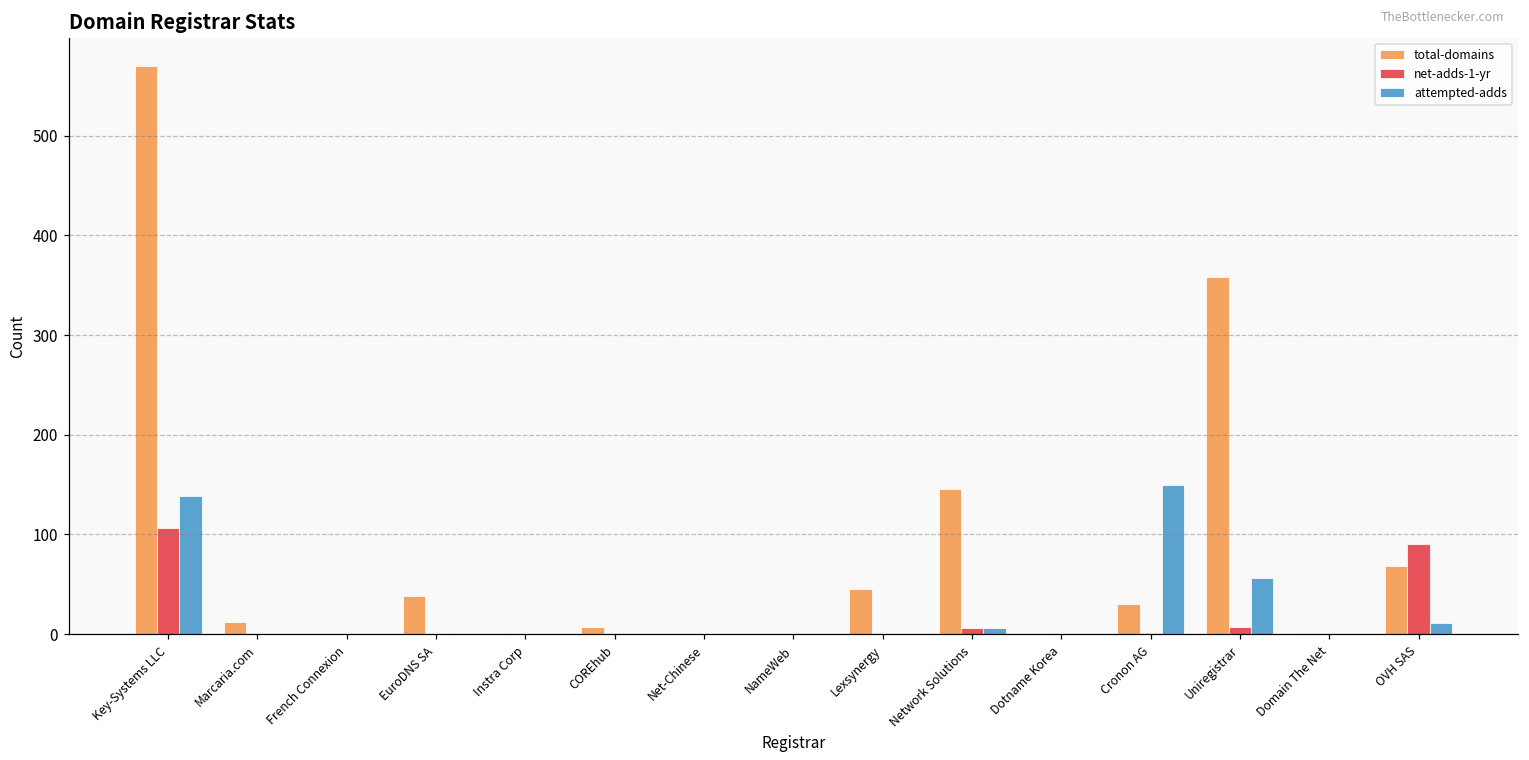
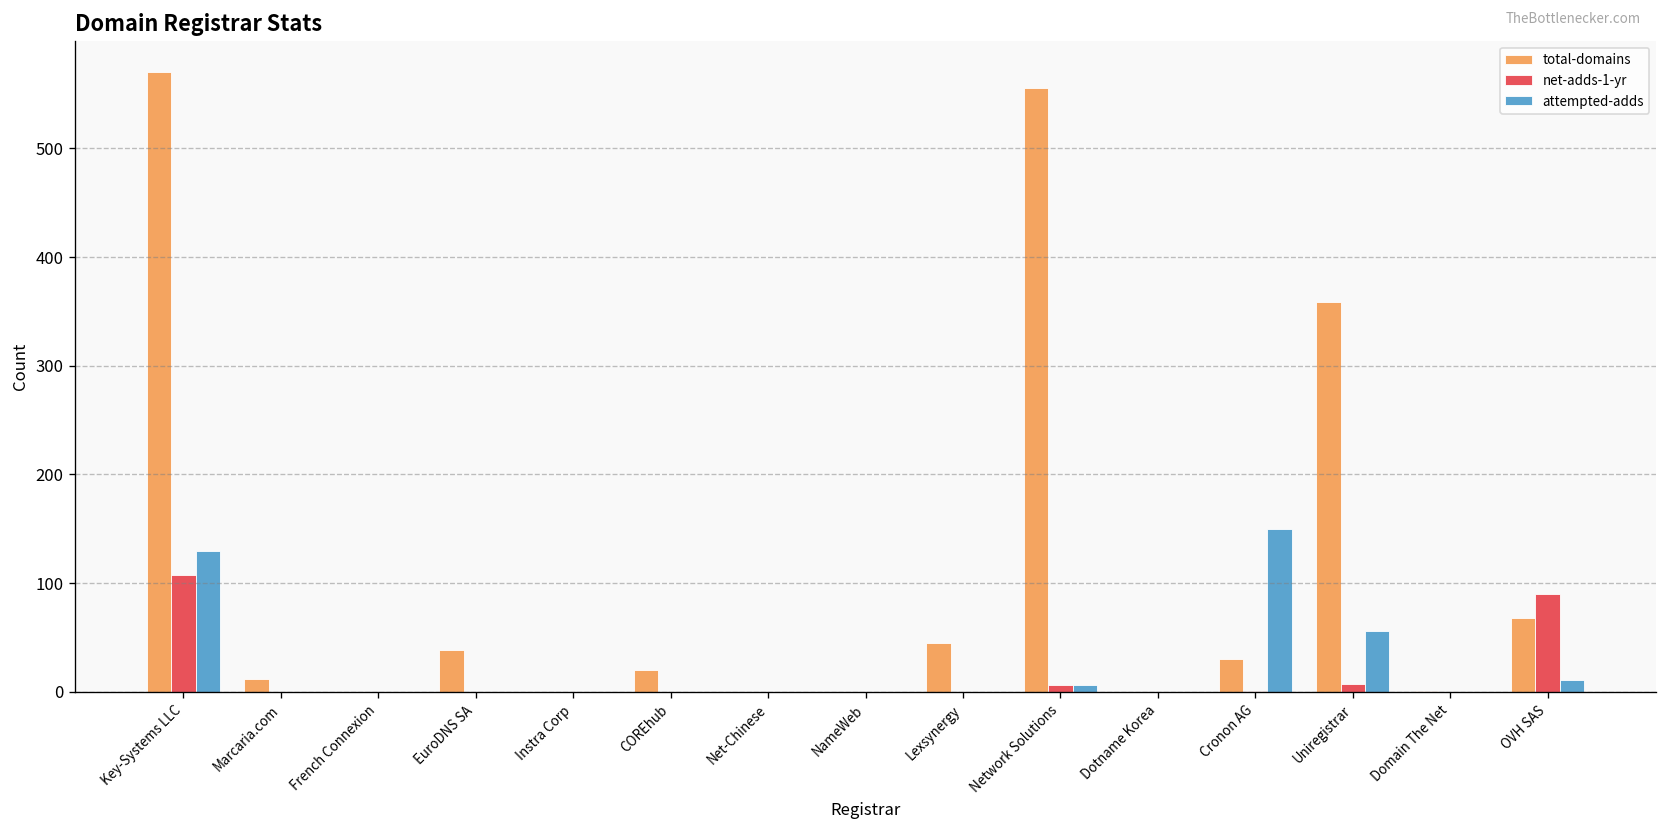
  {
    "total-domains": {
      "Key-Systems LLC": 570,
      "Marcaria.com": 10,
      "French Connexion": 0,
      "EuroDNS SA": 40,
      "Instra Corp": 0,
-     "COREhub": 10,
+     "COREhub": 20,
      "Net-Chinese": 0,
      "NameWeb": 0,
      "Lexsynergy": 50,
-     "Network Solutions": 150,
+     "Network Solutions": 560,
      "Dotname Korea": 0,
      "Cronon AG": 30,
      "Uniregistrar": 360,
      "OVH SAS": 70
    },
    "net-adds-1-yr": {
      "Key-Systems LLC": 110,
      "Marcaria.com": 0,
      "French Connexion": 0,
      "EuroDNS SA": 0,
      "Instra Corp": 0,
      "COREhub": 0,
      "Net-Chinese": 0,
      "NameWeb": 0,
      "Lexsynergy": 0,
      "Network Solutions": 10,
      "Dotname Korea": 0,
      "Uniregistrar": 10,
      "Domain The Net": 0,
      "OVH SAS": 90
    },
    "attempted-adds": {
-     "Key-Systems LLC": 140,
+     "Key-Systems LLC": 130,
      "Marcaria.com": 0,
      "French Connexion": 0,
      "EuroDNS SA": 0,
      "Instra Corp": 0,
      "COREhub": 0,
      "Net-Chinese": 0,
      "NameWeb": 0,
      "Lexsynergy": 0,
      "Network Solutions": 10,
      "Dotname Korea": 0,
      "Cronon AG": 150,
      "Uniregistrar": 60,
      "Domain The Net": 0,
      "OVH SAS": 10
    }
  }
